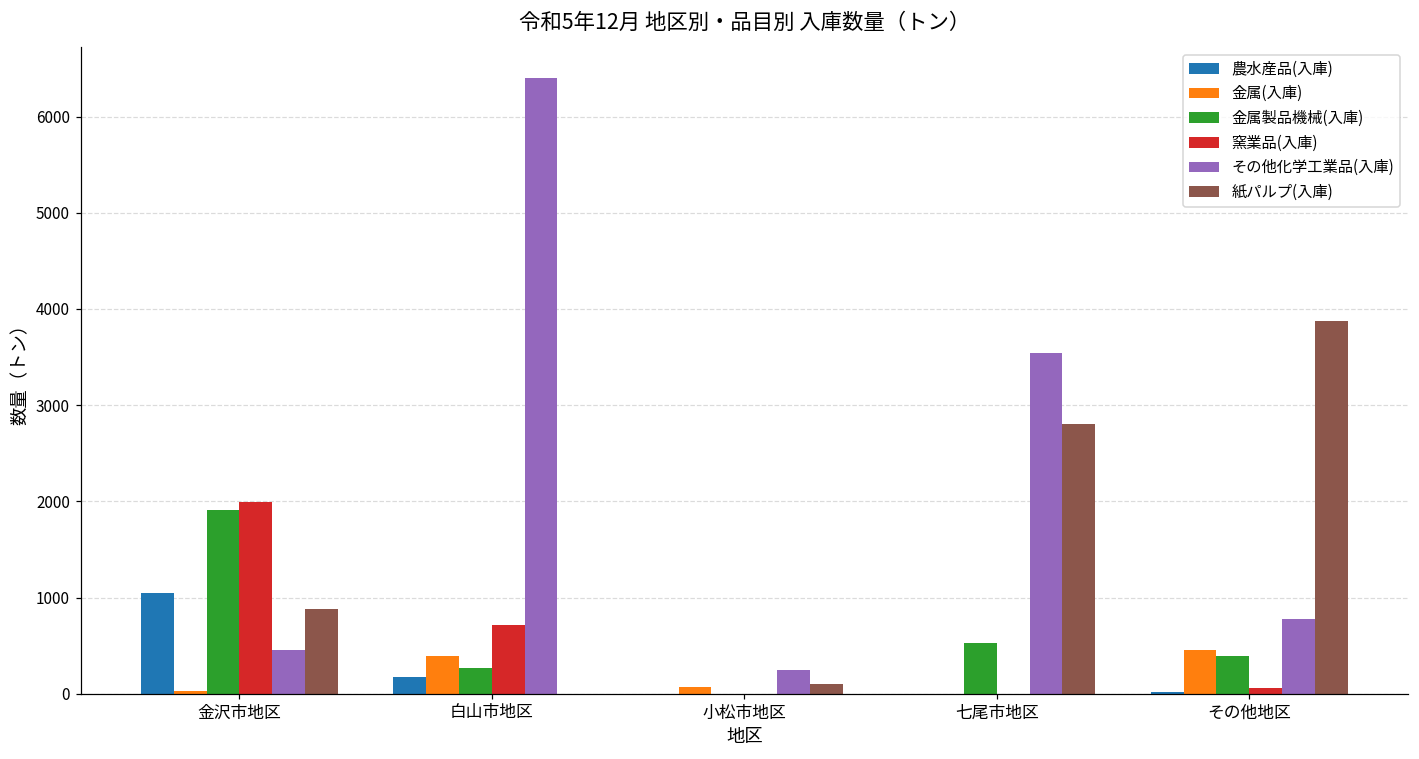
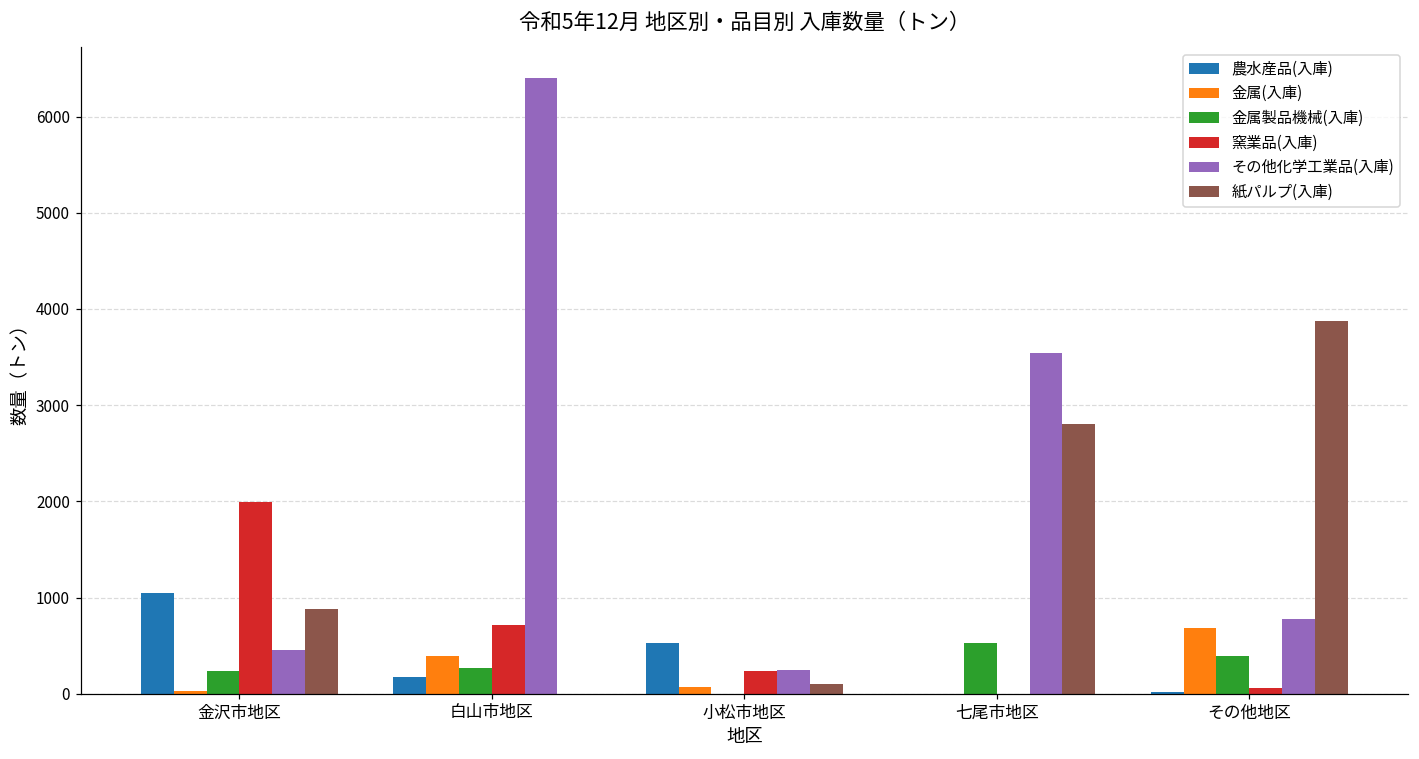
  {
    "農水産品(入庫)": {
      "金沢市地区": 1100,
      "白山市地区": 200,
-     "小松市地区": 0,
+     "小松市地区": 500,
      "七尾市地区": 0
    },
    "金属(入庫)": {
      "金沢市地区": 0,
      "白山市地区": 400,
      "小松市地区": 100,
      "七尾市地区": 0,
-     "その他地区": 500
+     "その他地区": 700
    },
    "金属製品機械(入庫)": {
-     "金沢市地区": 1900,
+     "金沢市地区": 200,
      "白山市地区": 300,
      "小松市地区": 0,
      "七尾市地区": 500,
      "その他地区": 400
    },
    "窯業品(入庫)": {
      "金沢市地区": 2000,
      "白山市地区": 700,
-     "小松市地区": 0,
+     "小松市地区": 200,
      "七尾市地区": 0,
      "その他地区": 100
    },
    "その他化学工業品(入庫)": {
      "金沢市地区": 500,
      "白山市地区": 6400,
      "小松市地区": 200,
      "七尾市地区": 3500,
      "その他地区": 800
    },
    "紙パルプ(入庫)": {
      "金沢市地区": 900,
      "白山市地区": 0,
      "小松市地区": 100,
      "七尾市地区": 2800,
      "その他地区": 3900
    }
  }
